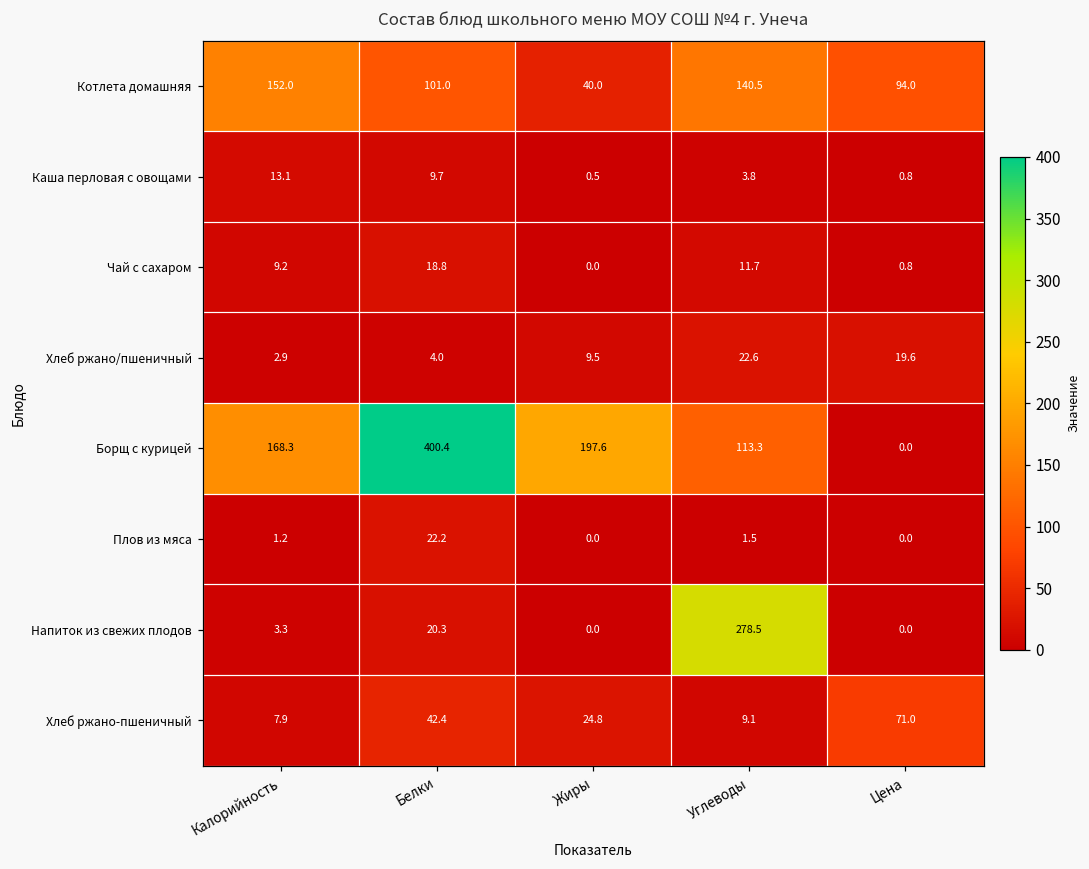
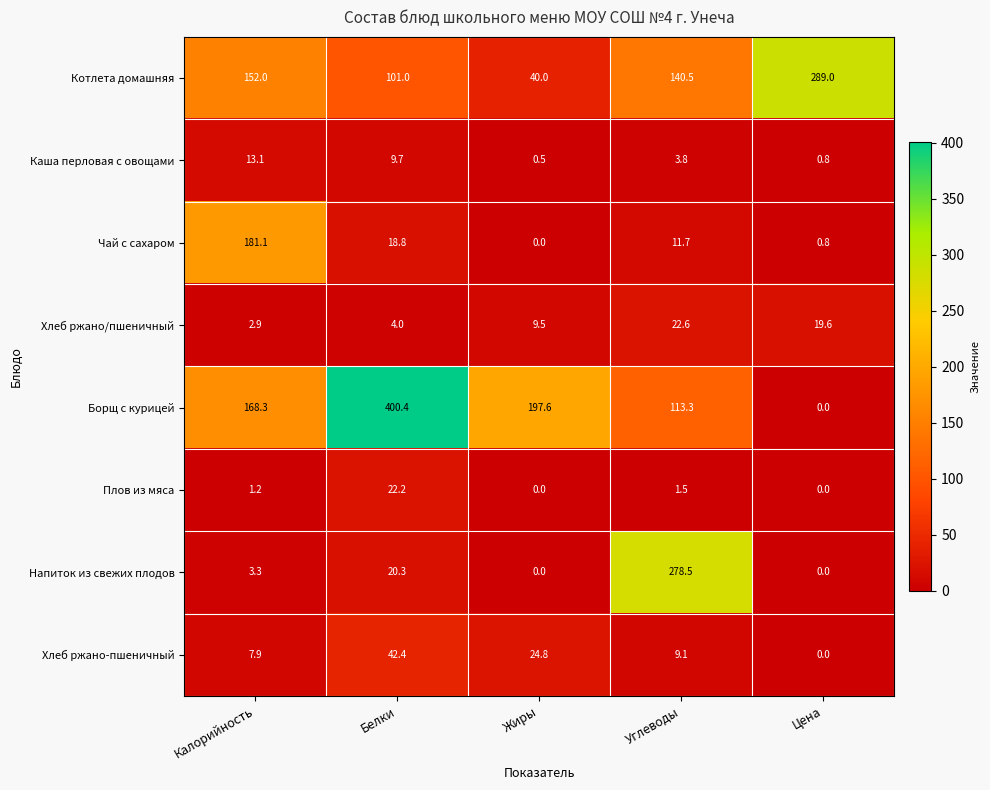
  {
    "Котлета домашняя": {
      "Калорийность": 152.0,
      "Белки": 101.0,
      "Жиры": 40.0,
      "Углеводы": 140.5,
-     "Цена": 94.0
+     "Цена": 289.0
    },
    "Каша перловая с овощами": {
      "Калорийность": 13.1,
      "Белки": 9.7,
      "Жиры": 0.5,
      "Углеводы": 3.8,
      "Цена": 0.8
    },
    "Чай с сахаром": {
-     "Калорийность": 9.2,
+     "Калорийность": 181.1,
      "Белки": 18.8,
      "Жиры": 0.0,
      "Углеводы": 11.7,
      "Цена": 0.8
    },
    "Хлеб ржано/пшеничный": {
      "Калорийность": 2.9,
      "Белки": 4.0,
      "Жиры": 9.5,
      "Углеводы": 22.6,
      "Цена": 19.6
    },
    "Борщ с курицей": {
      "Калорийность": 168.3,
      "Белки": 400.4,
      "Жиры": 197.6,
      "Углеводы": 113.3,
      "Цена": 0.0
    },
    "Плов из мяса": {
      "Калорийность": 1.2,
      "Белки": 22.2,
      "Жиры": 0.0,
      "Углеводы": 1.5,
      "Цена": 0.0
    },
    "Напиток из свежих плодов": {
      "Калорийность": 3.3,
      "Белки": 20.3,
      "Жиры": 0.0,
      "Углеводы": 278.5,
      "Цена": 0.0
    },
    "Хлеб ржано-пшеничный": {
      "Калорийность": 7.9,
      "Белки": 42.4,
      "Жиры": 24.8,
      "Углеводы": 9.1,
-     "Цена": 71.0
+     "Цена": 0.0
    }
  }
